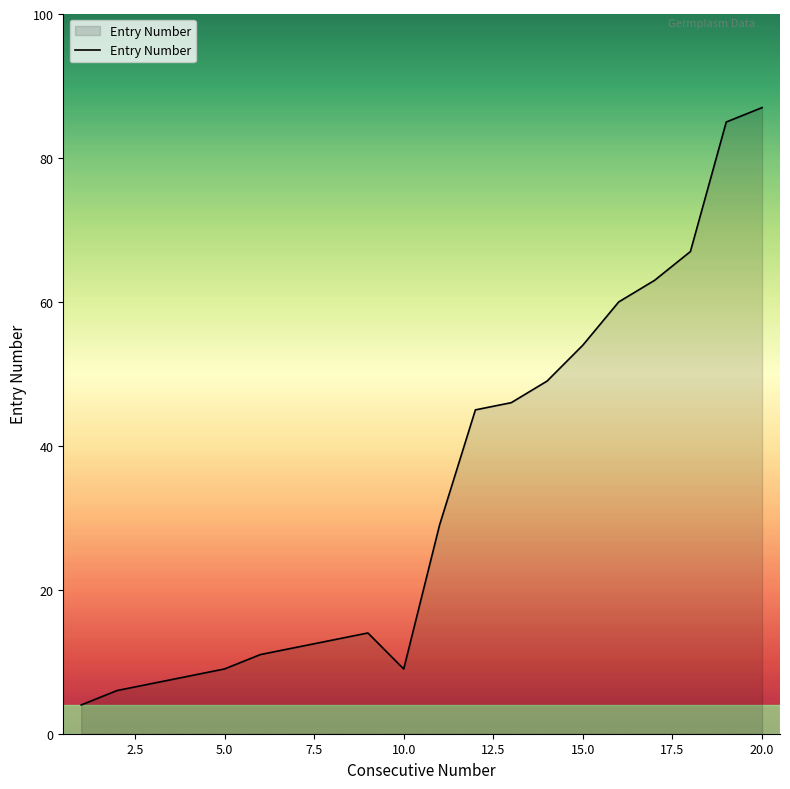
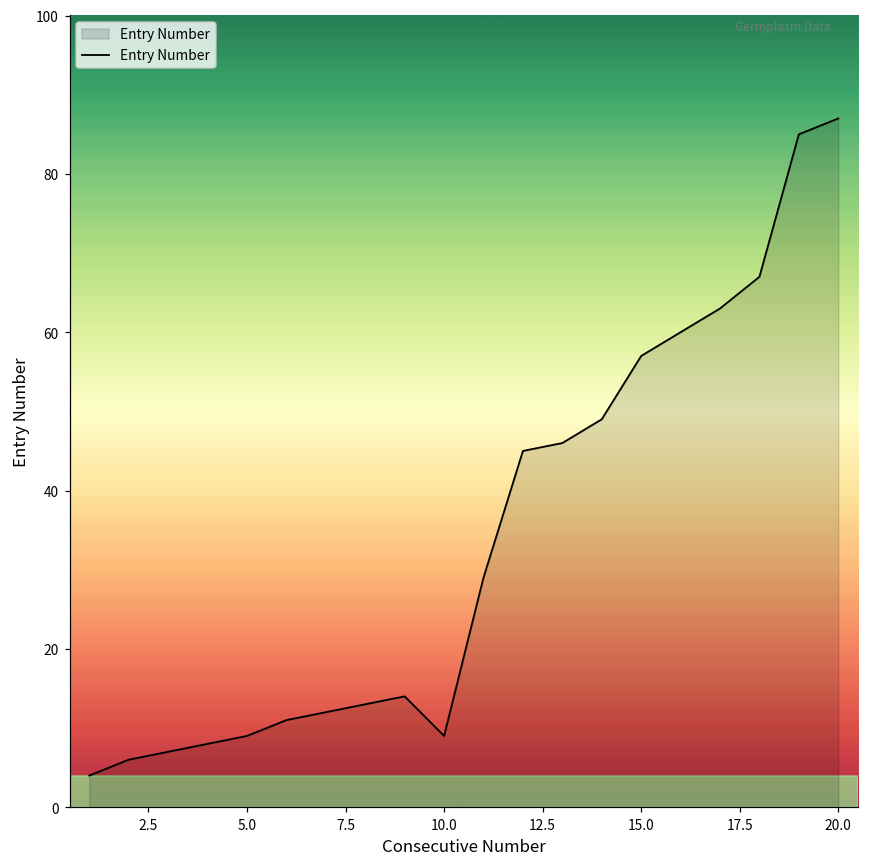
  {
    "5.0": 9,
    "10.0": 9,
-   "15.0": 54,
+   "15.0": 57,
    "20.0": 87
  }
